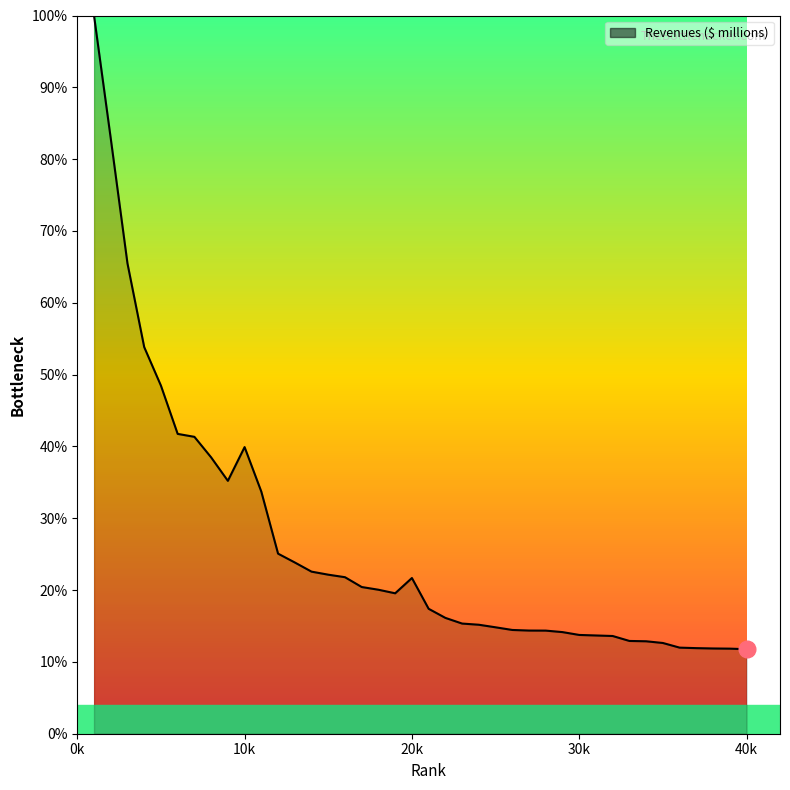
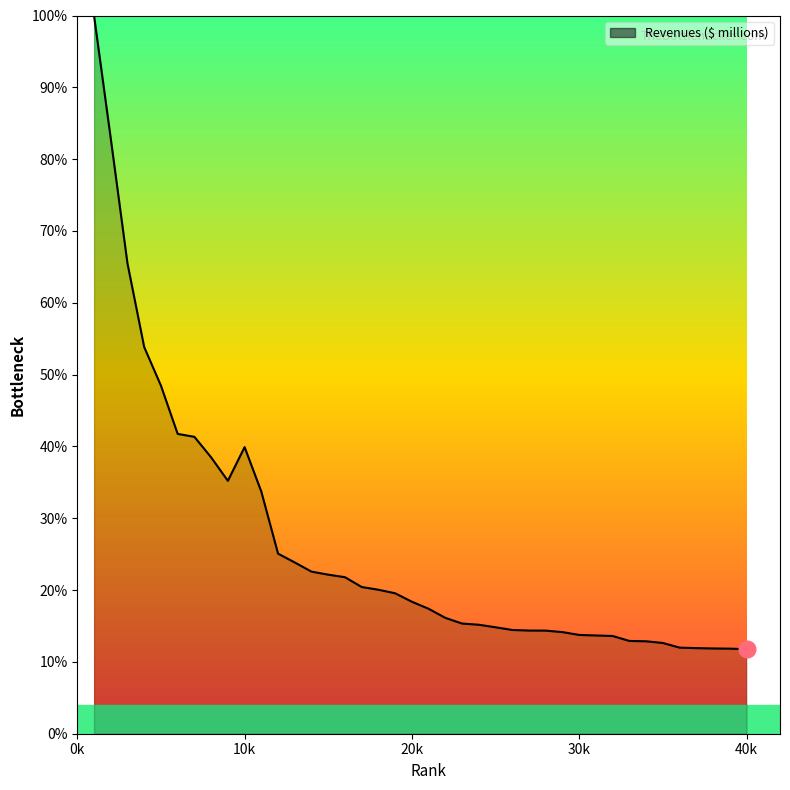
  {
    "Revenues ($ millions)": {
      "10k": "40%",
-     "20k": "22%",
+     "20k": "18%",
      "30k": "14%"
    }
  }
